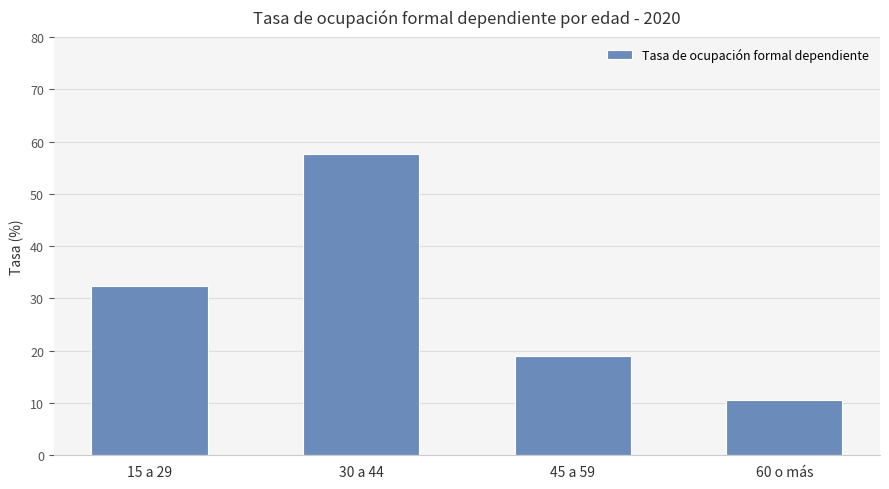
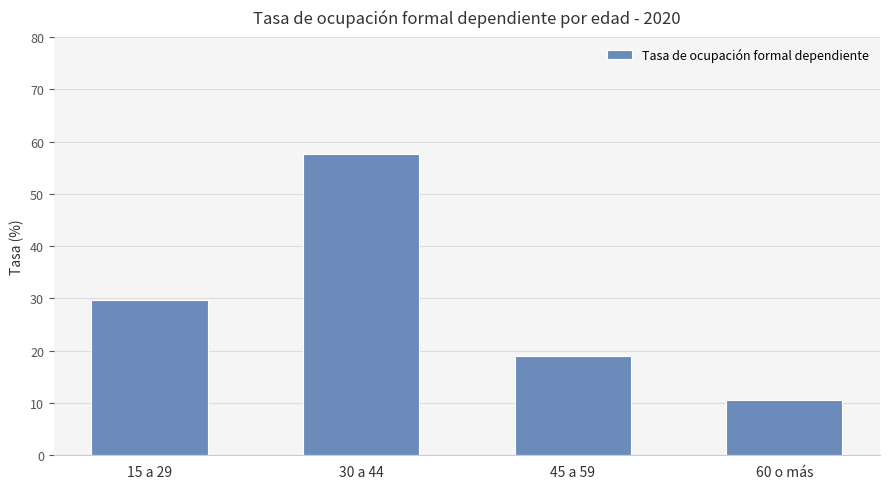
  {
-   "15 a 29": 32,
+   "15 a 29": 30,
    "30 a 44": 58,
    "45 a 59": 19,
    "60 o más": 11
  }
